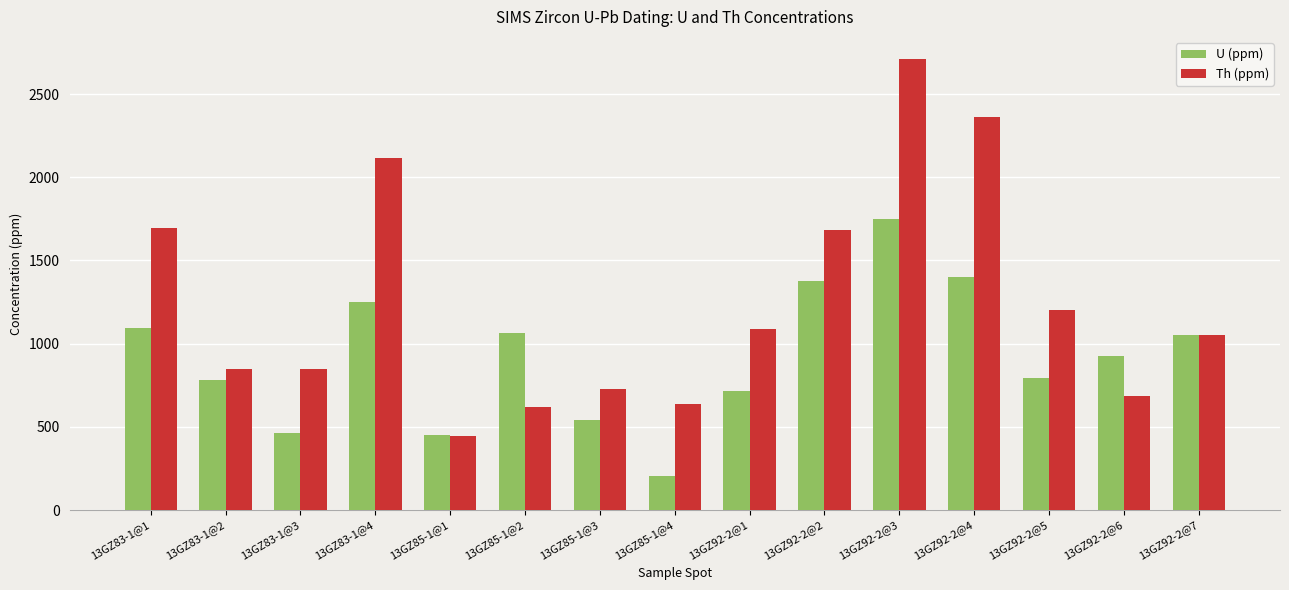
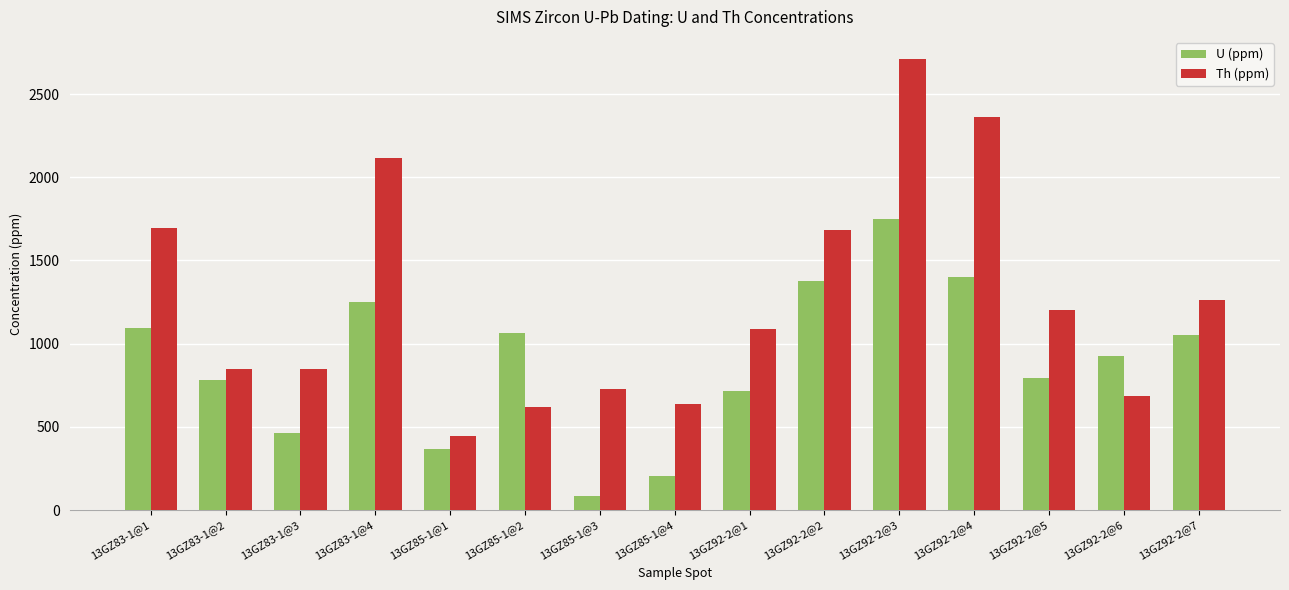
  {
    "U (ppm)": {
      "13GZ83-1@1": 1100,
      "13GZ83-1@2": 780,
      "13GZ83-1@3": 460,
      "13GZ83-1@4": 1250,
-     "13GZ85-1@1": 450,
+     "13GZ85-1@1": 370,
      "13GZ85-1@2": 1060,
-     "13GZ85-1@3": 540,
+     "13GZ85-1@3": 80,
      "13GZ85-1@4": 200,
      "13GZ92-2@1": 710,
      "13GZ92-2@2": 1380,
      "13GZ92-2@3": 1750,
      "13GZ92-2@4": 1400,
      "13GZ92-2@5": 790,
      "13GZ92-2@6": 930,
      "13GZ92-2@7": 1050
    },
    "Th (ppm)": {
      "13GZ83-1@1": 1700,
      "13GZ83-1@2": 850,
      "13GZ83-1@3": 850,
      "13GZ83-1@4": 2120,
      "13GZ85-1@1": 450,
      "13GZ85-1@2": 620,
      "13GZ85-1@3": 730,
      "13GZ85-1@4": 640,
      "13GZ92-2@1": 1090,
      "13GZ92-2@2": 1680,
      "13GZ92-2@3": 2710,
      "13GZ92-2@4": 2360,
      "13GZ92-2@5": 1200,
      "13GZ92-2@6": 680,
-     "13GZ92-2@7": 1050
+     "13GZ92-2@7": 1260
    }
  }
